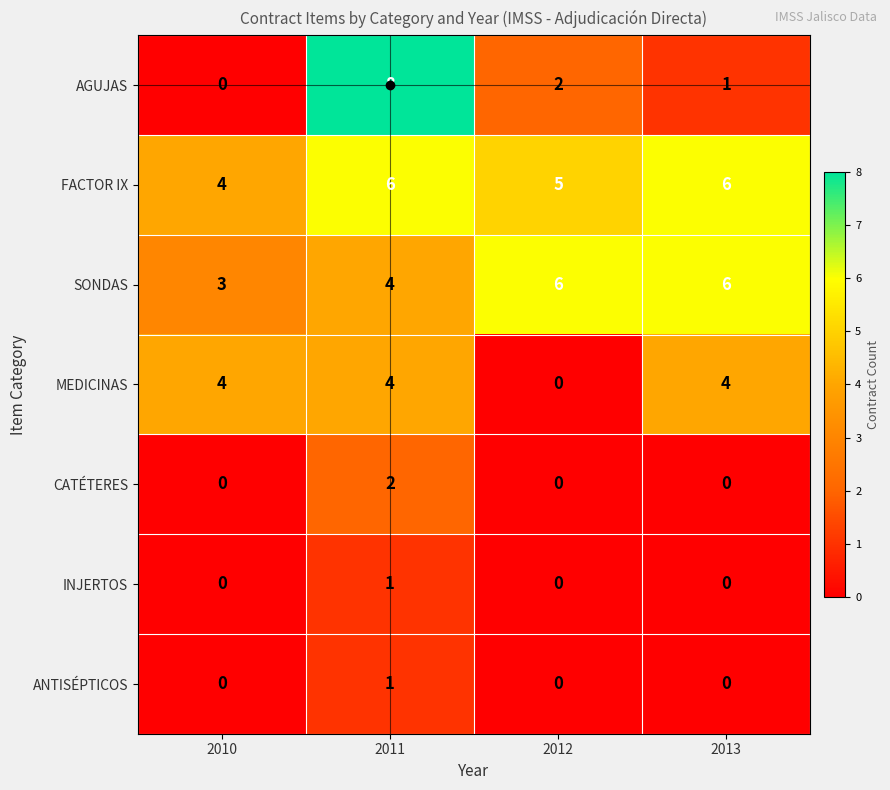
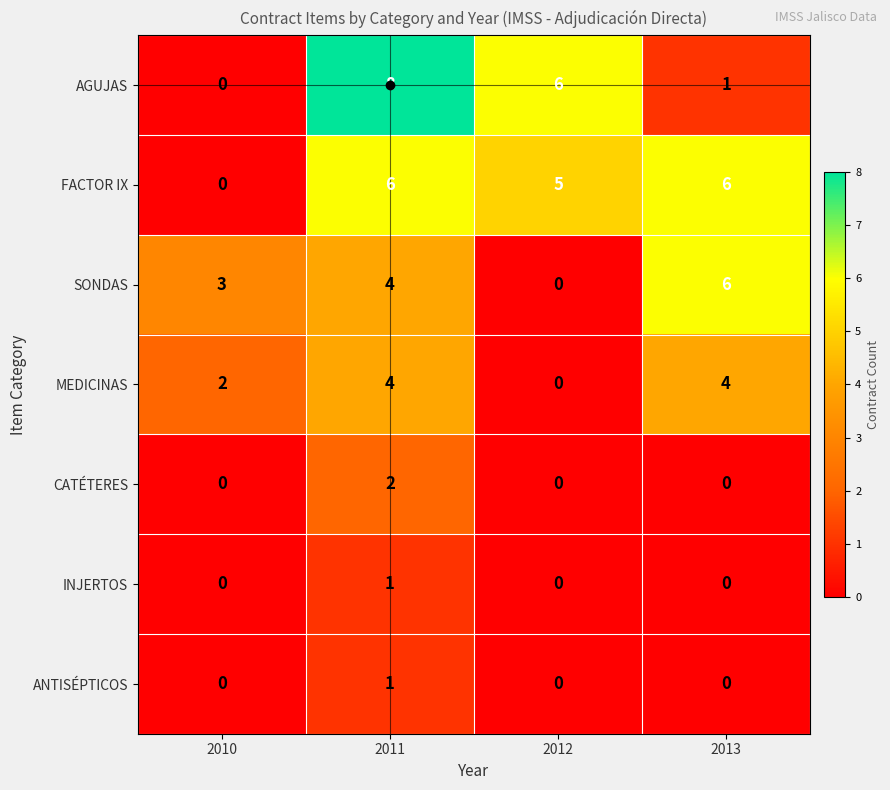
  {
    "AGUJAS": {
      "2010": 0,
-     "2012": 2,
+     "2012": 6,
      "2013": 1
    },
    "FACTOR IX": {
-     "2010": 4,
+     "2010": 0,
      "2011": 6,
      "2012": 5,
      "2013": 6
    },
    "SONDAS": {
      "2010": 3,
      "2011": 4,
-     "2012": 6,
+     "2012": 0,
      "2013": 6
    },
    "MEDICINAS": {
-     "2010": 4,
+     "2010": 2,
      "2011": 4,
      "2012": 0,
      "2013": 4
    },
    "CATÉTERES": {
      "2010": 0,
      "2011": 2,
      "2012": 0,
      "2013": 0
    },
    "INJERTOS": {
      "2010": 0,
      "2011": 1,
      "2012": 0,
      "2013": 0
    },
    "ANTISÉPTICOS": {
      "2010": 0,
      "2011": 1,
      "2012": 0,
      "2013": 0
    }
  }
